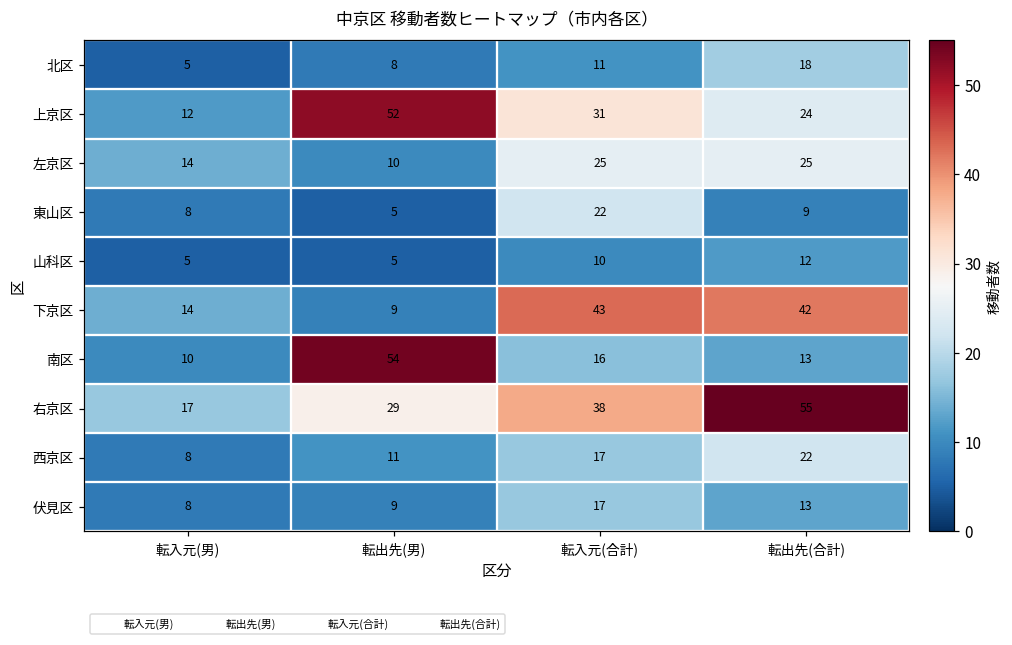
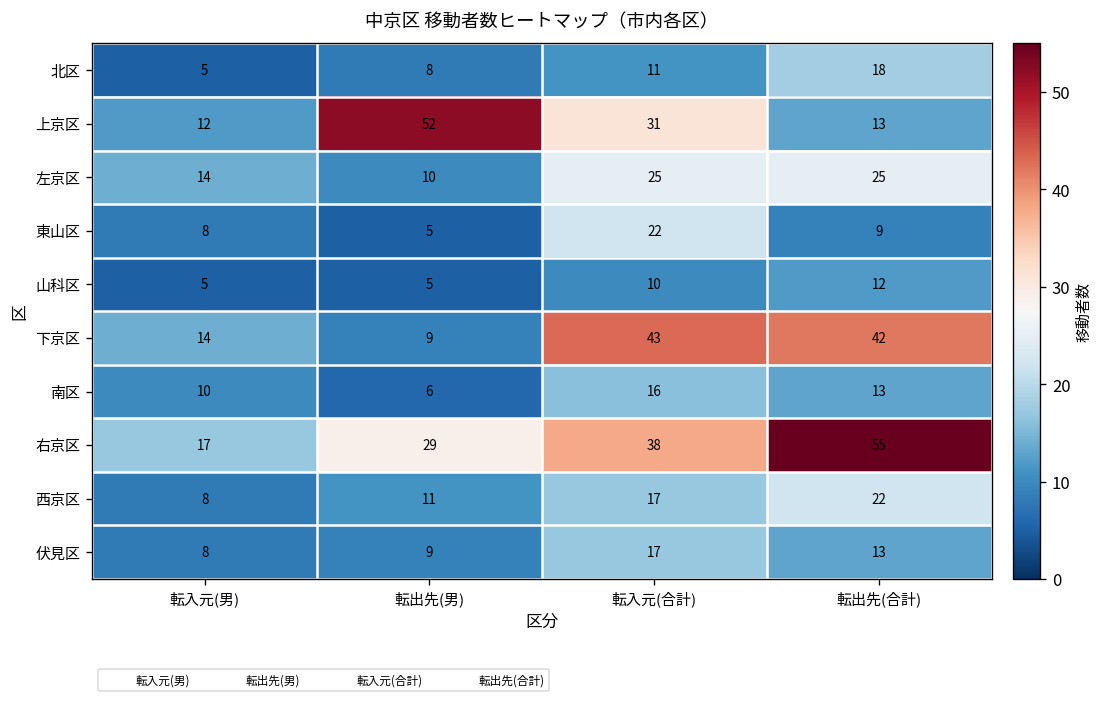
  {
    "北区": {
      "転入元(男)": 5,
      "転出先(男)": 8,
      "転入元(合計)": 11,
      "転出先(合計)": 18
    },
    "上京区": {
      "転入元(男)": 12,
      "転出先(男)": 52,
      "転入元(合計)": 31,
-     "転出先(合計)": 24
+     "転出先(合計)": 13
    },
    "左京区": {
      "転入元(男)": 14,
      "転出先(男)": 10,
      "転入元(合計)": 25,
      "転出先(合計)": 25
    },
    "東山区": {
      "転入元(男)": 8,
      "転出先(男)": 5,
      "転入元(合計)": 22,
      "転出先(合計)": 9
    },
    "山科区": {
      "転入元(男)": 5,
      "転出先(男)": 5,
      "転入元(合計)": 10,
      "転出先(合計)": 12
    },
    "下京区": {
      "転入元(男)": 14,
      "転出先(男)": 9,
      "転入元(合計)": 43,
      "転出先(合計)": 42
    },
    "南区": {
      "転入元(男)": 10,
-     "転出先(男)": 54,
+     "転出先(男)": 6,
      "転入元(合計)": 16,
      "転出先(合計)": 13
    },
    "右京区": {
      "転入元(男)": 17,
      "転出先(男)": 29,
      "転入元(合計)": 38,
      "転出先(合計)": 55
    },
    "西京区": {
      "転入元(男)": 8,
      "転出先(男)": 11,
      "転入元(合計)": 17,
      "転出先(合計)": 22
    },
    "伏見区": {
      "転入元(男)": 8,
      "転出先(男)": 9,
      "転入元(合計)": 17,
      "転出先(合計)": 13
    }
  }
